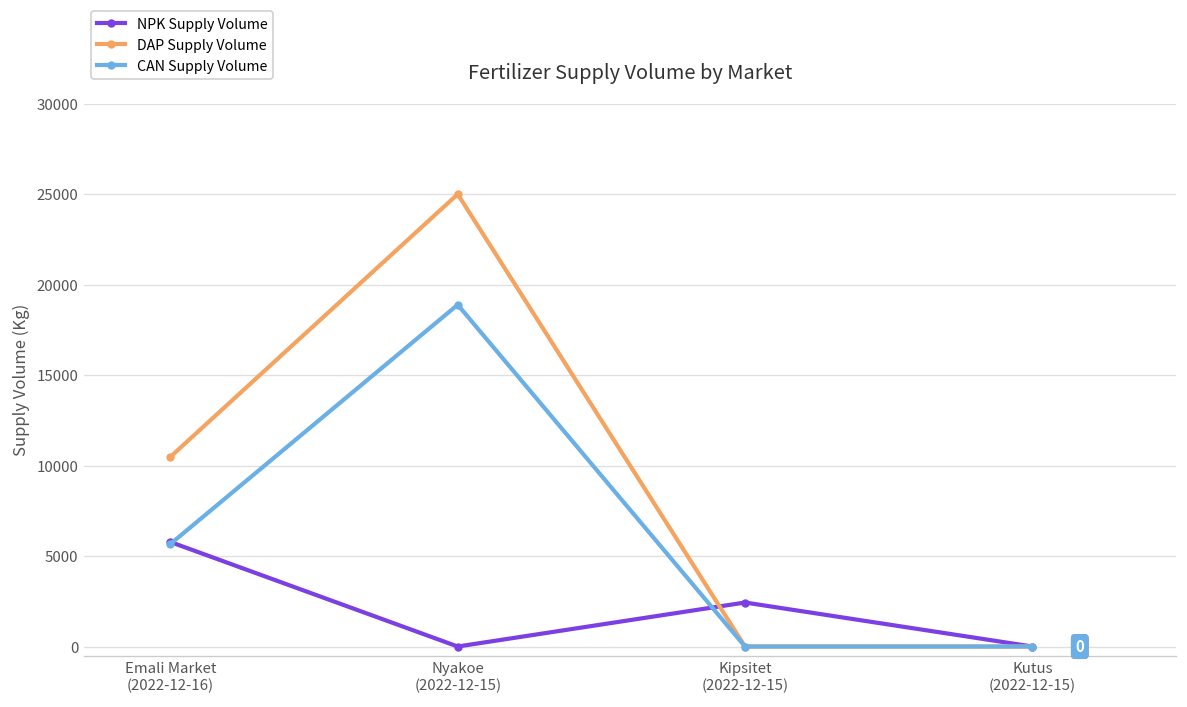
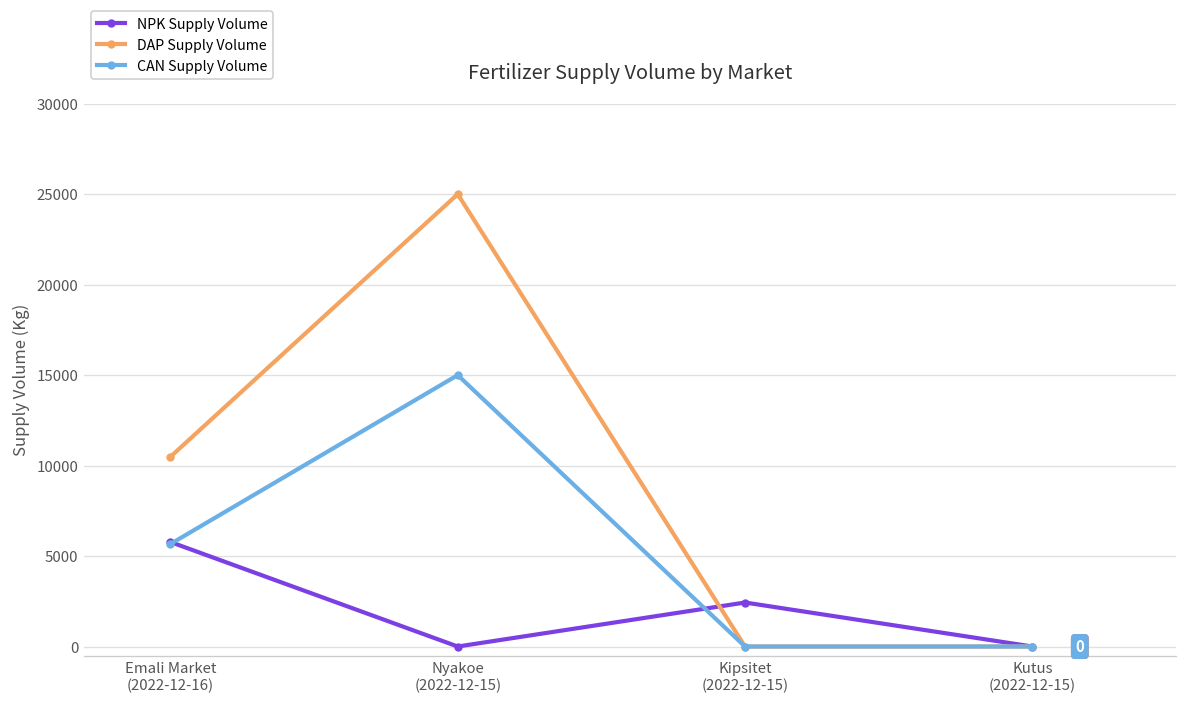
  {
    "NPK Supply Volume": {
      "Nyakoe (2022-12-15)": 0,
      "Kipsitet (2022-12-15)": 2400
    },
    "DAP Supply Volume": {
      "Emali Market (2022-12-16)": 10500,
      "Nyakoe (2022-12-15)": 25000
    },
    "CAN Supply Volume": {
-     "Nyakoe (2022-12-15)": 18900
+     "Nyakoe (2022-12-15)": 15000
    }
  }
